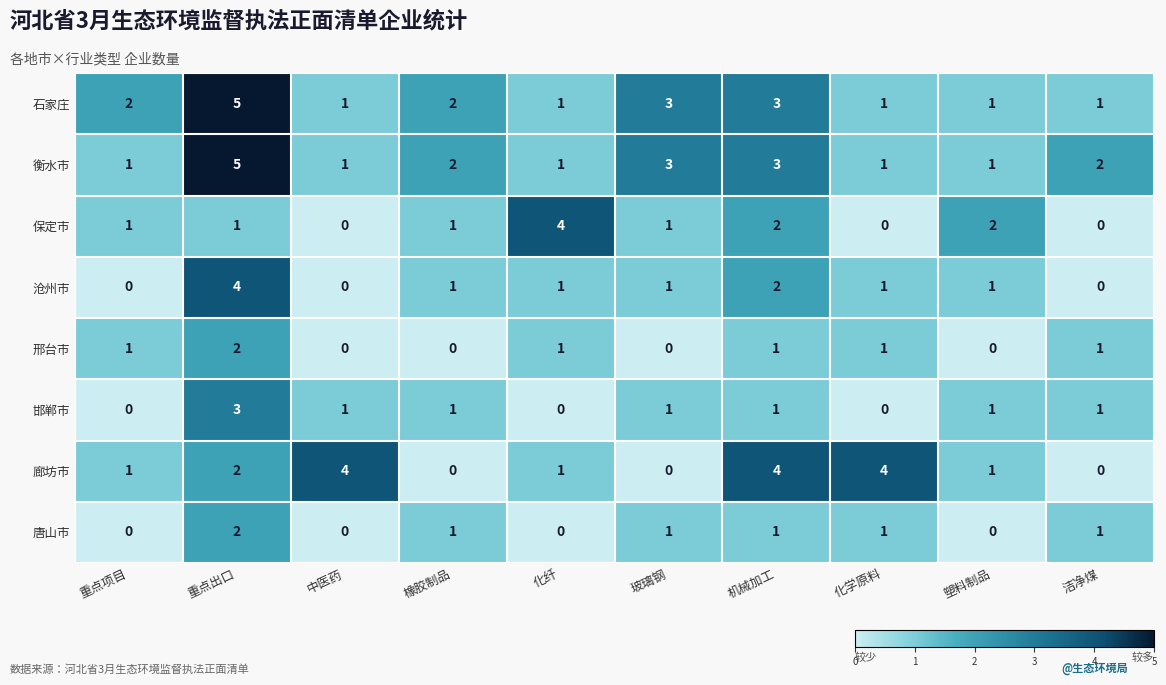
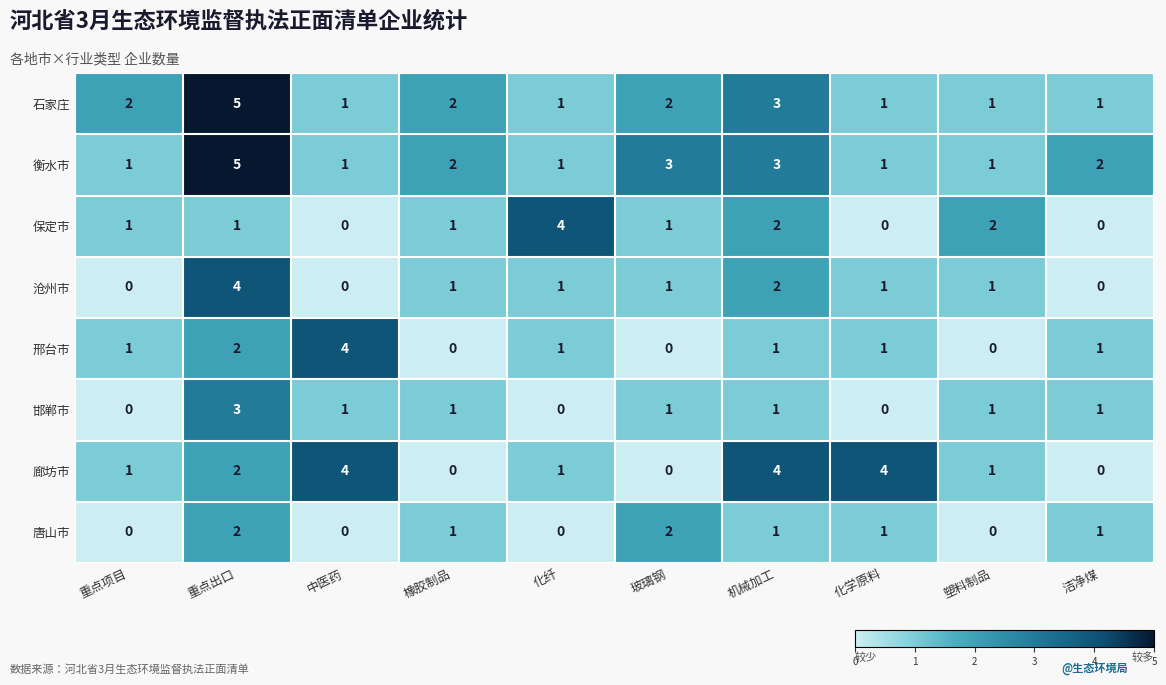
  {
    "石家庄": {
      "重点项目": 2,
      "重点出口": 5,
      "中医药": 1,
      "橡胶制品": 2,
      "化纤": 1,
-     "玻璃钢": 3,
+     "玻璃钢": 2,
      "机械加工": 3,
      "化学原料": 1,
      "塑料制品": 1,
      "洁净煤": 1
    },
    "衡水市": {
      "重点项目": 1,
      "重点出口": 5,
      "中医药": 1,
      "橡胶制品": 2,
      "化纤": 1,
      "玻璃钢": 3,
      "机械加工": 3,
      "化学原料": 1,
      "塑料制品": 1,
      "洁净煤": 2
    },
    "保定市": {
      "重点项目": 1,
      "重点出口": 1,
      "中医药": 0,
      "橡胶制品": 1,
      "化纤": 4,
      "玻璃钢": 1,
      "机械加工": 2,
      "化学原料": 0,
      "塑料制品": 2,
      "洁净煤": 0
    },
    "沧州市": {
      "重点项目": 0,
      "重点出口": 4,
      "中医药": 0,
      "橡胶制品": 1,
      "化纤": 1,
      "玻璃钢": 1,
      "机械加工": 2,
      "化学原料": 1,
      "塑料制品": 1,
      "洁净煤": 0
    },
    "邢台市": {
      "重点项目": 1,
      "重点出口": 2,
-     "中医药": 0,
+     "中医药": 4,
      "橡胶制品": 0,
      "化纤": 1,
      "玻璃钢": 0,
      "机械加工": 1,
      "化学原料": 1,
      "塑料制品": 0,
      "洁净煤": 1
    },
    "邯郸市": {
      "重点项目": 0,
      "重点出口": 3,
      "中医药": 1,
      "橡胶制品": 1,
      "化纤": 0,
      "玻璃钢": 1,
      "机械加工": 1,
      "化学原料": 0,
      "塑料制品": 1,
      "洁净煤": 1
    },
    "廊坊市": {
      "重点项目": 1,
      "重点出口": 2,
      "中医药": 4,
      "橡胶制品": 0,
      "化纤": 1,
      "玻璃钢": 0,
      "机械加工": 4,
      "化学原料": 4,
      "塑料制品": 1,
      "洁净煤": 0
    },
    "唐山市": {
      "重点项目": 0,
      "重点出口": 2,
      "中医药": 0,
      "橡胶制品": 1,
      "化纤": 0,
-     "玻璃钢": 1,
+     "玻璃钢": 2,
      "机械加工": 1,
      "化学原料": 1,
      "塑料制品": 0,
      "洁净煤": 1
    }
  }
